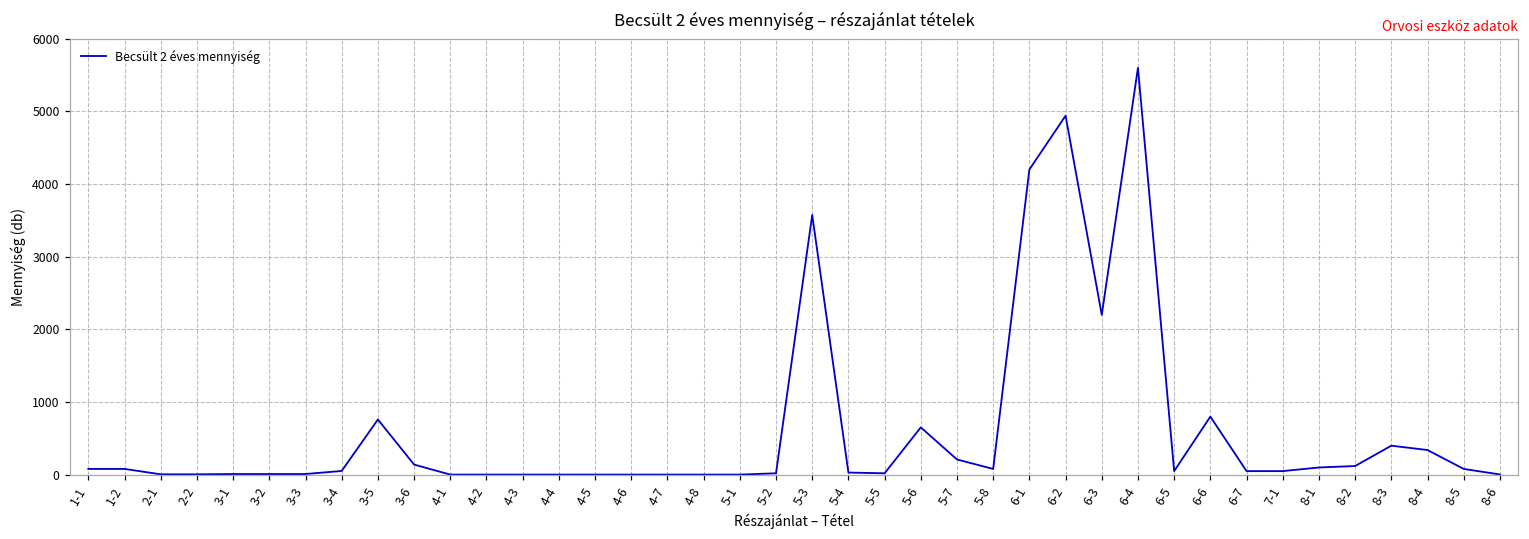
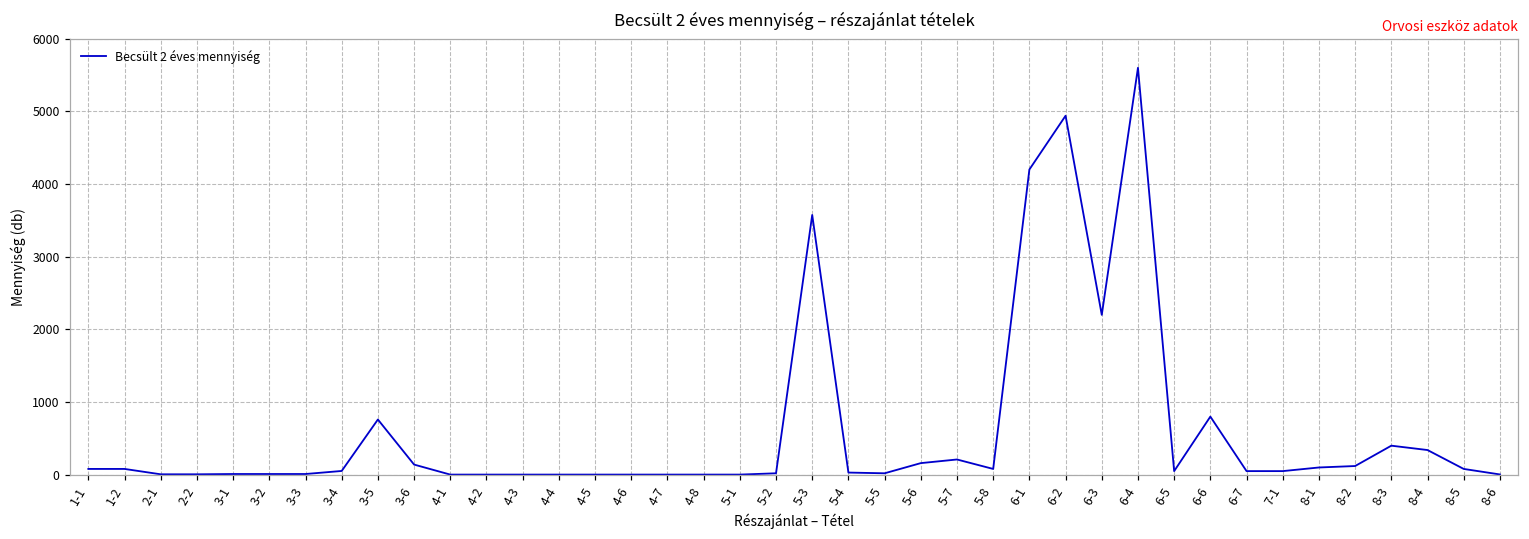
  {
    "1-1": 100,
    "1-2": 100,
    "2-1": 0,
    "2-2": 0,
    "3-1": 0,
    "3-2": 0,
    "3-3": 0,
    "3-4": 100,
    "3-5": 800,
    "3-6": 100,
    "4-1": 0,
    "4-2": 0,
    "4-3": 0,
    "4-4": 0,
    "4-5": 0,
    "4-6": 0,
    "4-7": 0,
    "4-8": 0,
    "5-1": 0,
    "5-2": 0,
    "5-3": 3600,
    "5-4": 0,
    "5-5": 0,
-   "5-6": 700,
+   "5-6": 200,
    "5-7": 200,
    "5-8": 100,
    "6-1": 4200,
    "6-2": 4900,
    "6-3": 2200,
    "6-4": 5600,
    "6-5": 100,
    "6-6": 800,
    "6-7": 100,
    "7-1": 100,
    "8-1": 100,
    "8-2": 100,
    "8-3": 400,
    "8-4": 300,
    "8-5": 100,
    "8-6": 0
  }
